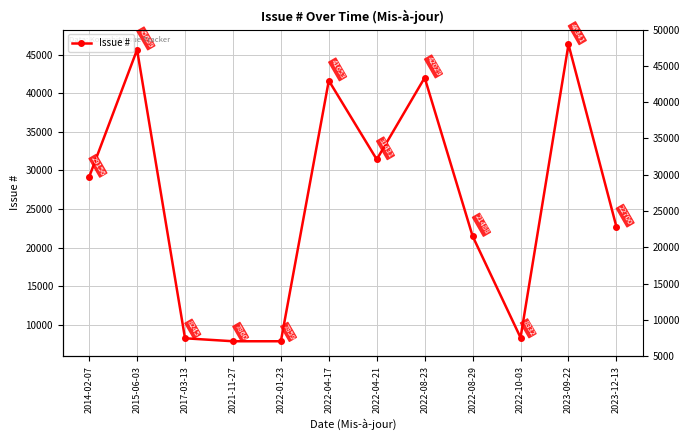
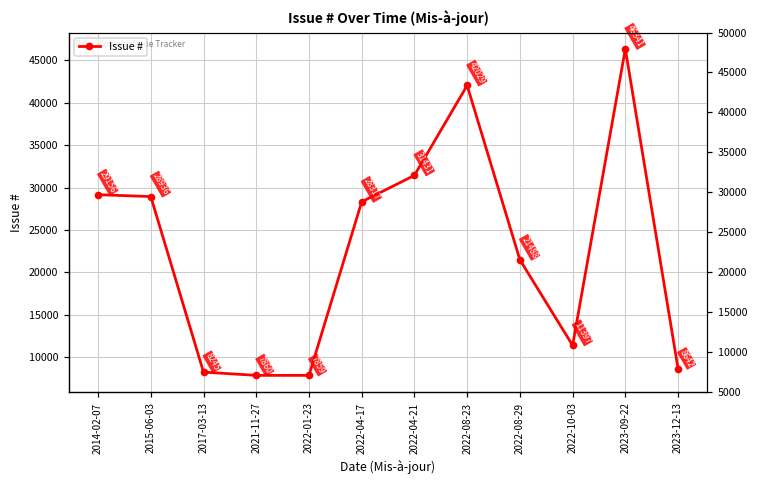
  {
-   "2015-06-03": 45659,
-   "2022-04-17": 41653,
-   "2022-10-03": 8332,
-   "2023-12-13": 22700
+   "2015-06-03": 28936,
+   "2022-04-17": 28317,
+   "2022-10-03": 11397,
+   "2023-12-13": 8642
  }
